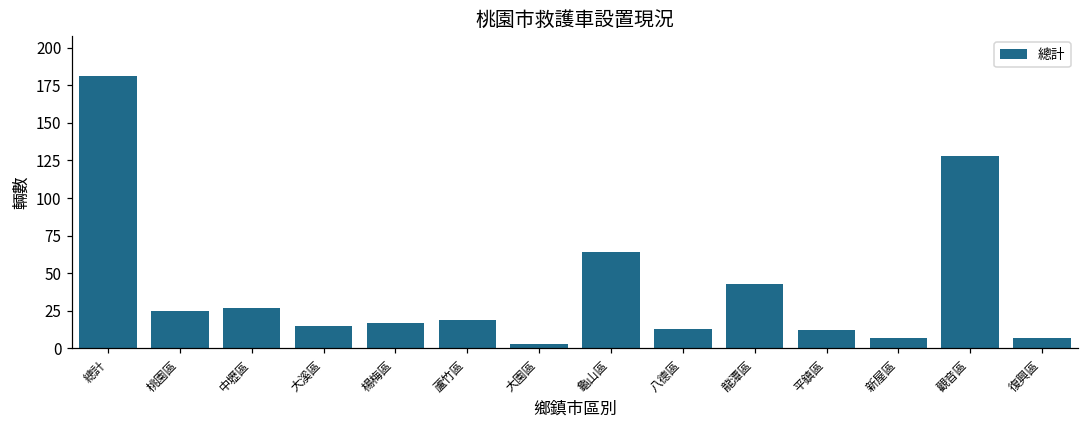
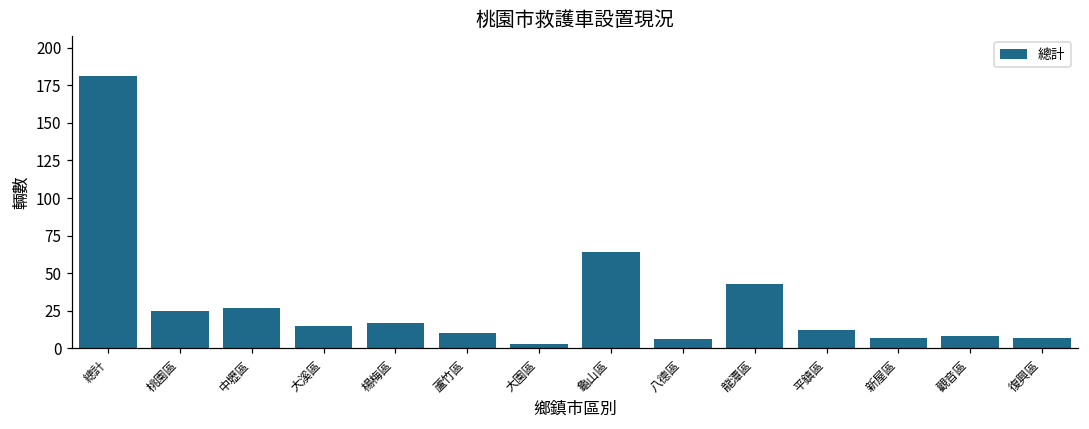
  {
    "總計": 181,
    "桃園區": 25,
    "中壢區": 27,
    "大溪區": 15,
    "楊梅區": 17,
-   "蘆竹區": 19,
+   "蘆竹區": 10,
    "大園區": 3,
    "龜山區": 64,
-   "八德區": 13,
+   "八德區": 6,
    "龍潭區": 43,
    "平鎮區": 12,
    "新屋區": 7,
-   "觀音區": 128,
+   "觀音區": 8,
    "復興區": 7
  }
